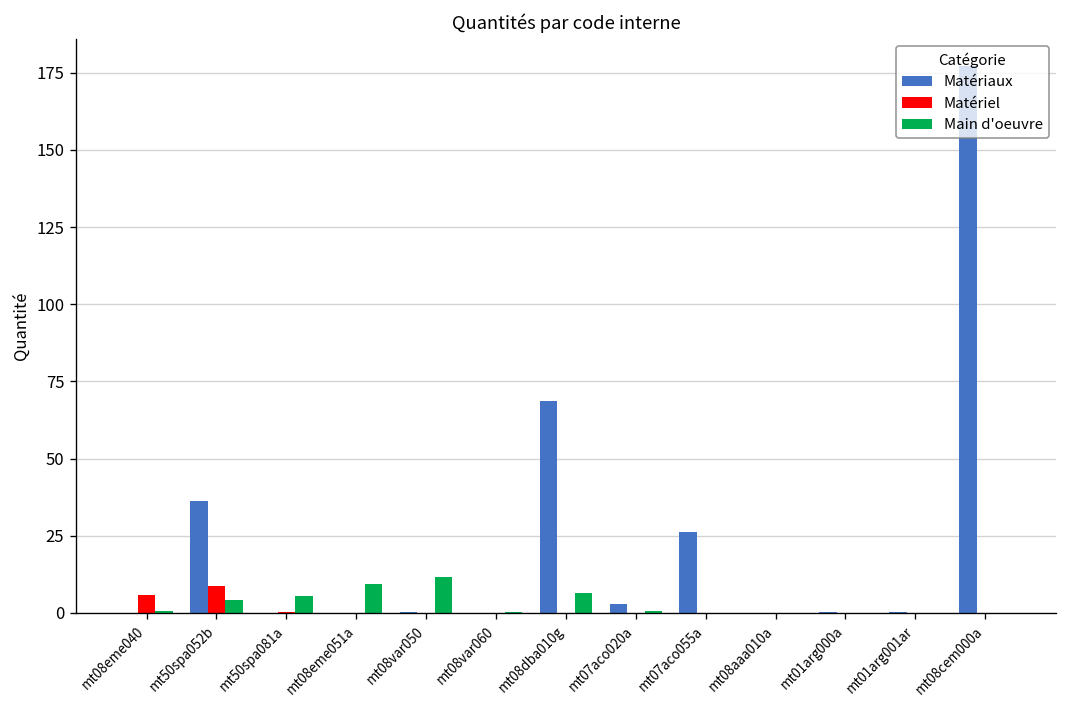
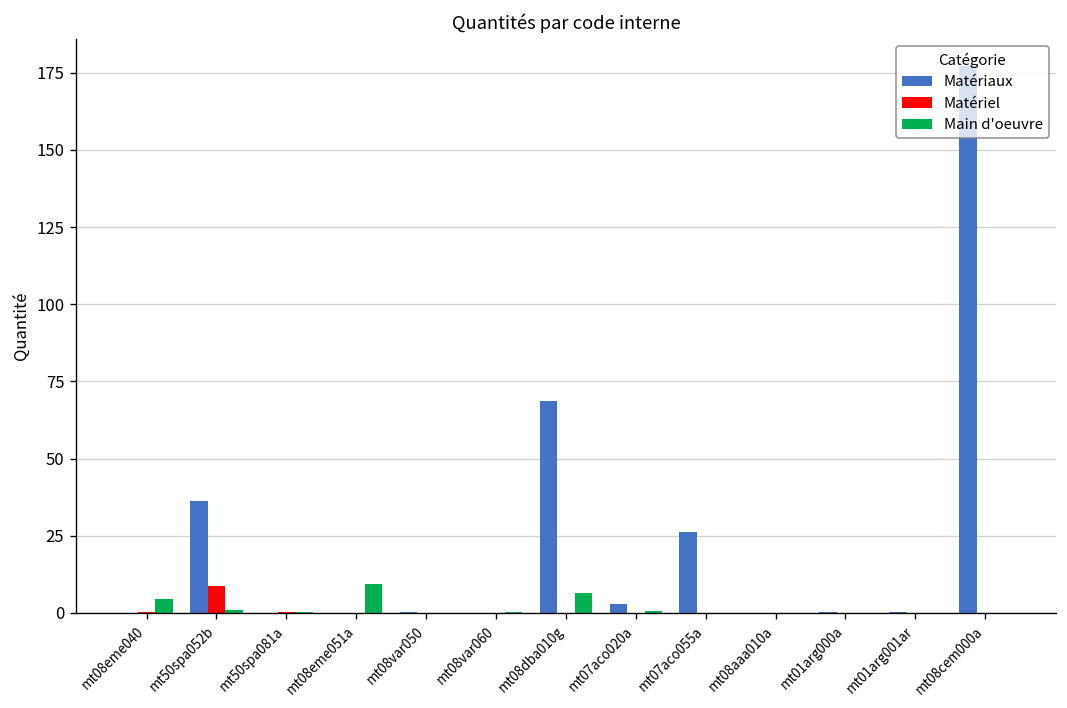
  {
    "Matériaux": {
      "mt50spa052b": 36,
      "mt08dba010g": 69,
      "mt07aco020a": 3,
      "mt07aco055a": 26
    },
    "Matériel": {
-     "mt08eme040": 6,
+     "mt08eme040": 0,
      "mt50spa052b": 9,
      "mt08eme051a": 0,
      "mt08var050": 0,
      "mt08var060": 0,
      "mt08dba010g": 0,
      "mt07aco020a": 0,
      "mt07aco055a": 0,
      "mt08aaa010a": 0,
      "mt01arg000a": 0,
      "mt01arg001ar": 0,
      "mt08cem000a": 0
    },
    "Main d'oeuvre": {
-     "mt08eme040": 1,
-     "mt50spa052b": 4,
-     "mt50spa081a": 5,
+     "mt08eme040": 4,
+     "mt50spa052b": 1,
+     "mt50spa081a": 0,
      "mt08eme051a": 9,
-     "mt08var050": 12,
+     "mt08var050": 0,
      "mt08dba010g": 6,
      "mt07aco055a": 0,
      "mt08aaa010a": 0,
      "mt01arg000a": 0,
      "mt01arg001ar": 0,
      "mt08cem000a": 0
    }
  }
